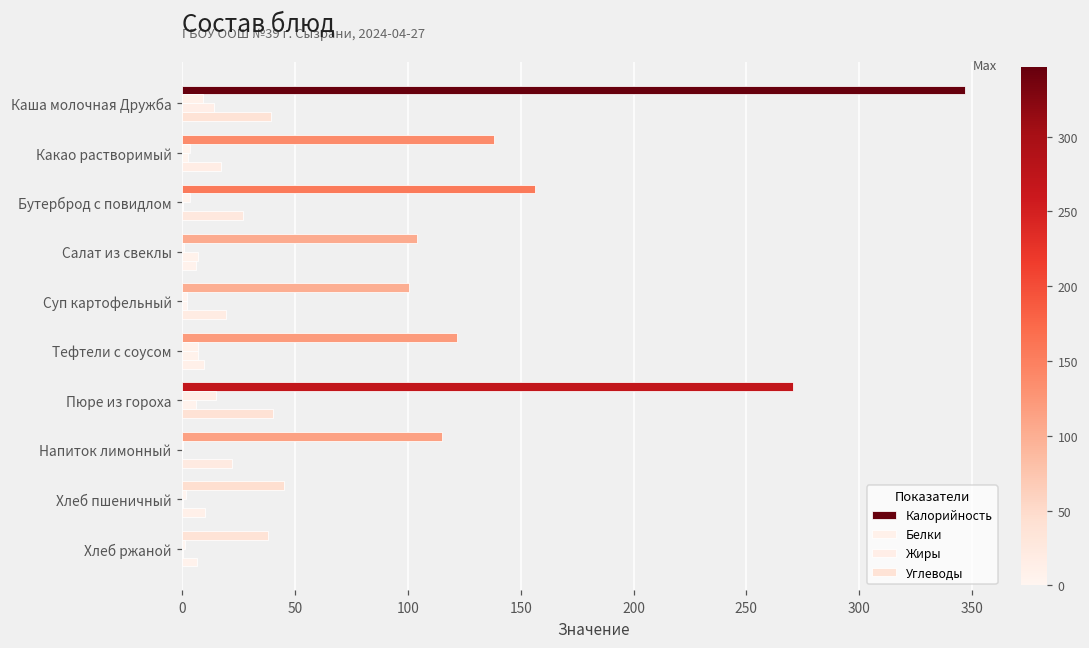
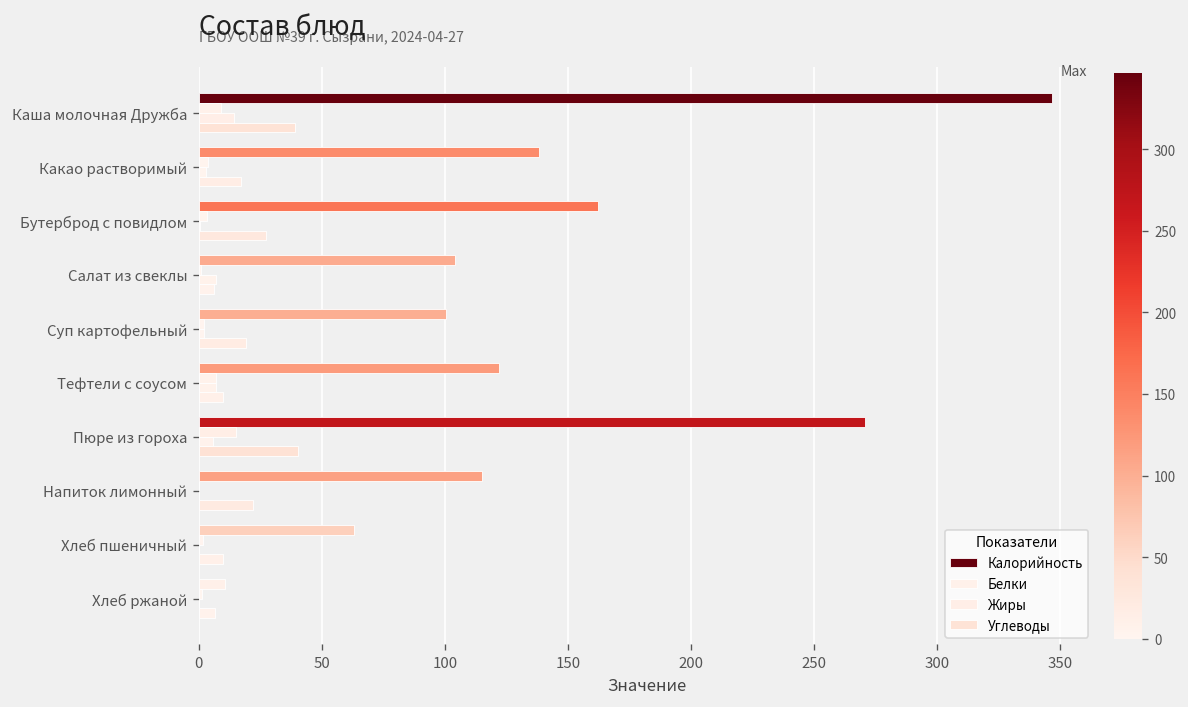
  {
    "Калорийность": {
      "Каша молочная Дружба": 347,
      "Какао растворимый": 138,
-     "Бутерброд с повидлом": 156,
+     "Бутерброд с повидлом": 162,
      "Салат из свеклы": 104,
      "Суп картофельный": 100,
      "Тефтели с соусом": 122,
      "Пюре из гороха": 271,
      "Напиток лимонный": 115,
-     "Хлеб пшеничный": 45,
-     "Хлеб ржаной": 38
+     "Хлеб пшеничный": 63,
+     "Хлеб ржаной": 11
    }
  }
